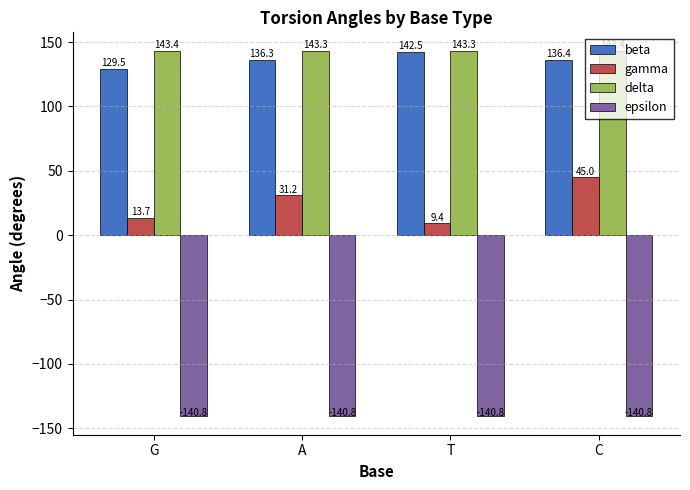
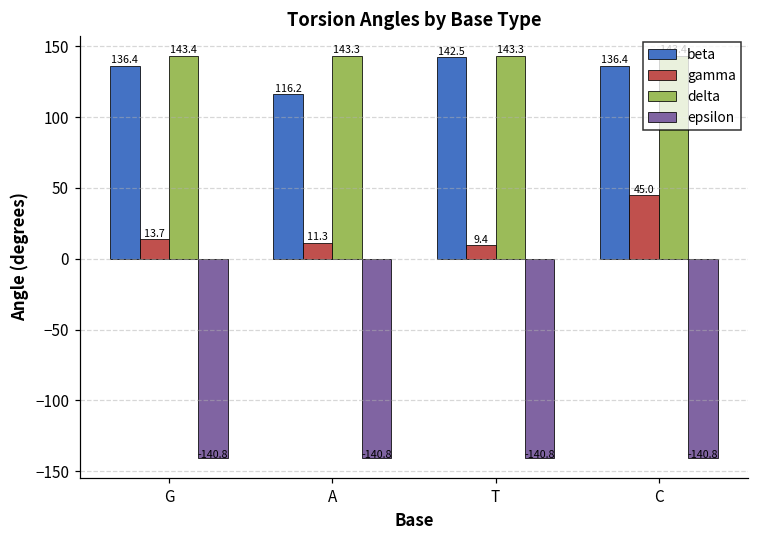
  {
    "beta": {
-     "G": 129.5,
-     "A": 136.3,
+     "G": 136.4,
+     "A": 116.2,
      "T": 142.5,
      "C": 136.4
    },
    "gamma": {
      "G": 13.7,
-     "A": 31.2,
+     "A": 11.3,
      "T": 9.4,
      "C": 45.0
    },
    "delta": {
      "G": 143.4,
      "A": 143.3,
      "T": 143.3
    },
    "epsilon": {
      "G": -140.8,
      "A": -140.8,
      "T": -140.8,
      "C": -140.8
    }
  }
